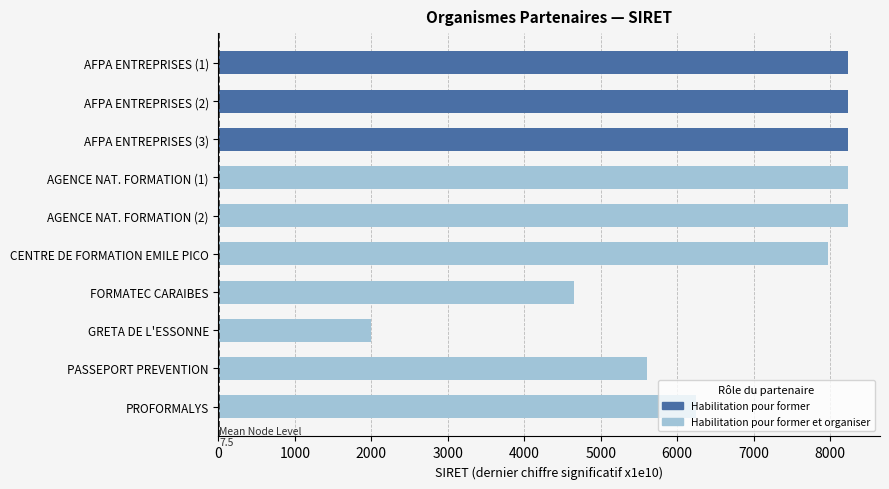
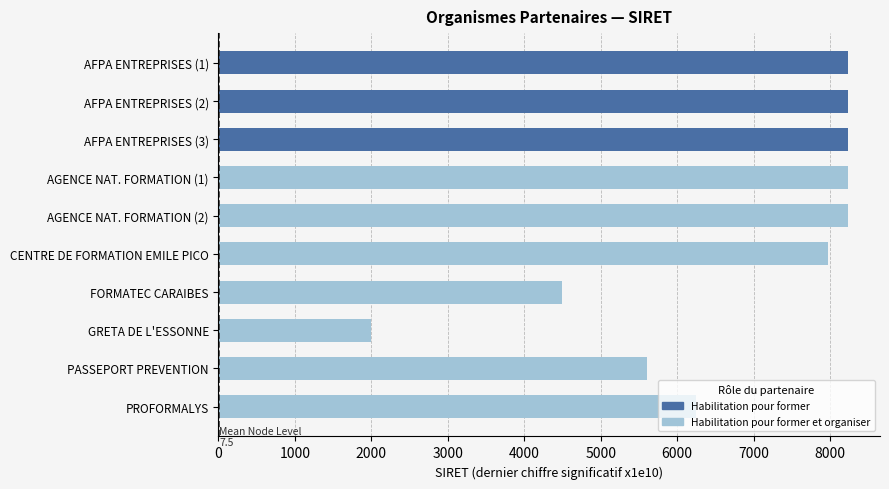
  {
    "Habilitation pour former et organiser": {
      "AGENCE NAT. FORMATION (1)": 8200,
      "AGENCE NAT. FORMATION (2)": 8200,
      "CENTRE DE FORMATION EMILE PICO": 8000,
-     "FORMATEC CARAIBES": 4700,
+     "FORMATEC CARAIBES": 4500,
      "GRETA DE L'ESSONNE": 2000,
      "PASSEPORT PREVENTION": 5600
    }
  }
